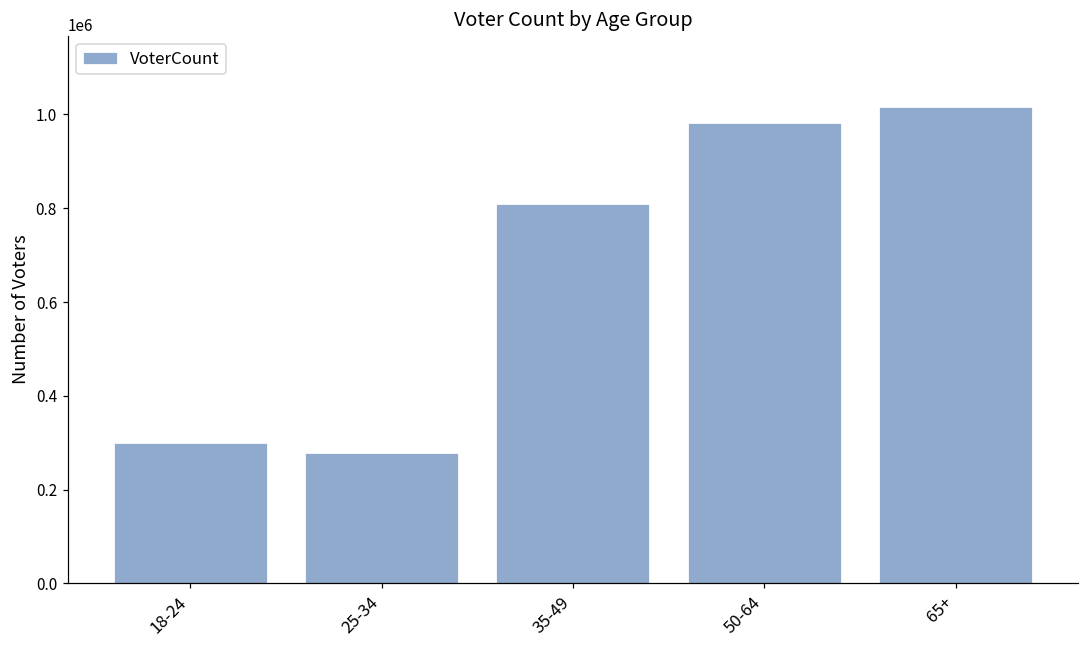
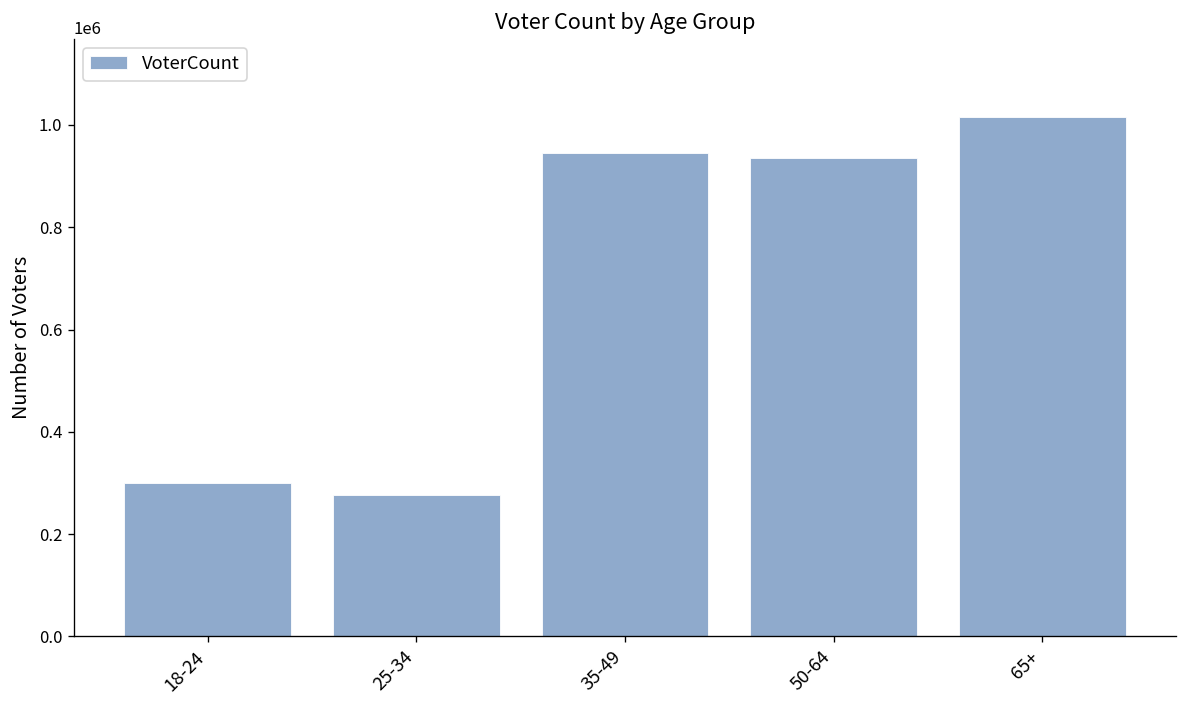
  {
    "18-24": 300000,
    "25-34": 280000,
-   "35-49": 810000,
-   "50-64": 980000,
+   "35-49": 950000,
+   "50-64": 930000,
    "65+": 1020000
  }
